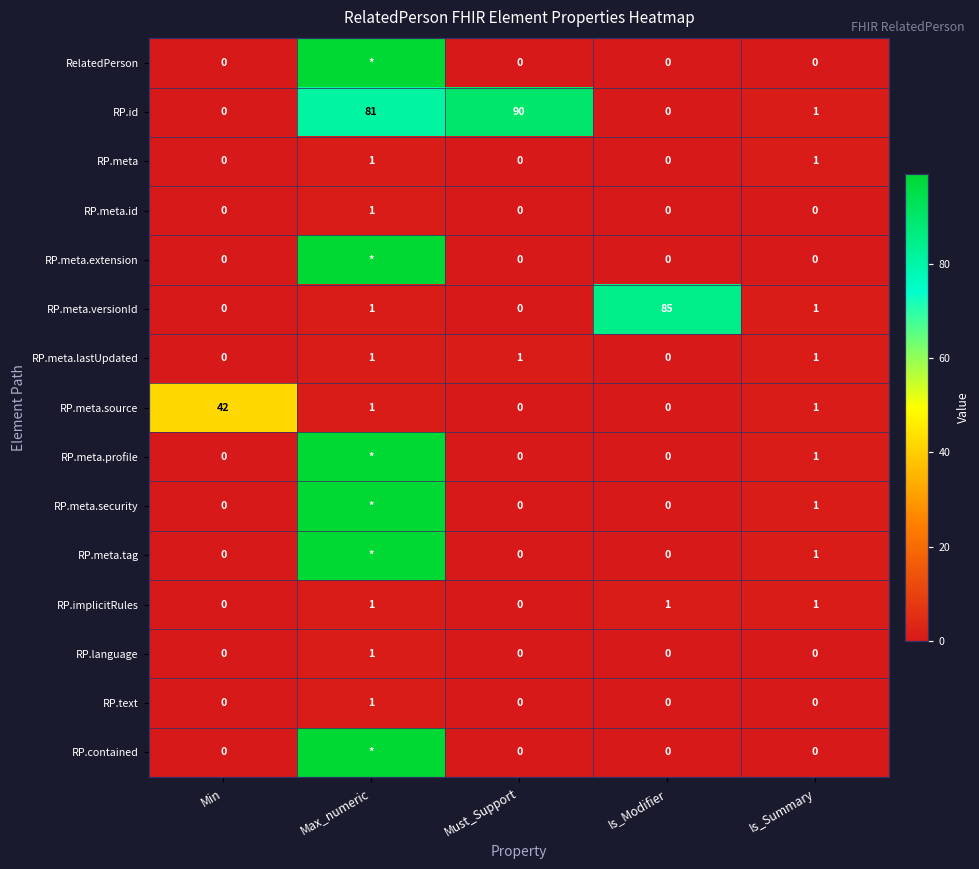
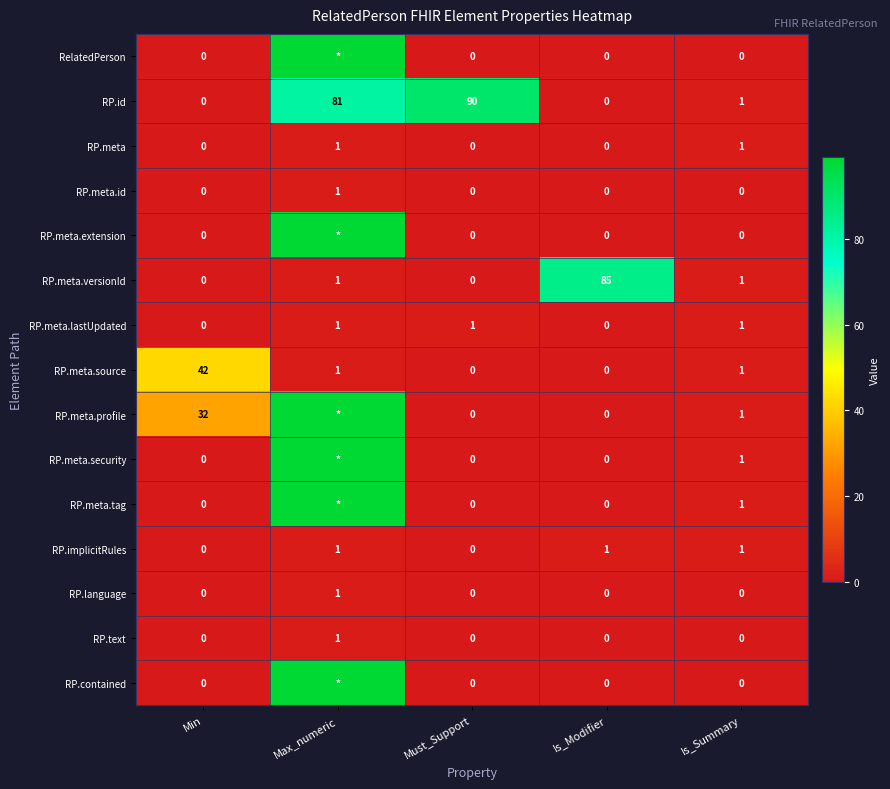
  {
    "RelatedPerson": {
      "Min": 0,
      "Must_Support": 0,
      "Is_Modifier": 0,
      "Is_Summary": 0
    },
    "RP.id": {
      "Min": 0,
      "Max_numeric": 81,
      "Must_Support": 90,
      "Is_Modifier": 0,
      "Is_Summary": 1
    },
    "RP.meta": {
      "Min": 0,
      "Max_numeric": 1,
      "Must_Support": 0,
      "Is_Modifier": 0,
      "Is_Summary": 1
    },
    "RP.meta.id": {
      "Min": 0,
      "Max_numeric": 1,
      "Must_Support": 0,
      "Is_Modifier": 0,
      "Is_Summary": 0
    },
    "RP.meta.extension": {
      "Min": 0,
      "Must_Support": 0,
      "Is_Modifier": 0,
      "Is_Summary": 0
    },
    "RP.meta.versionId": {
      "Min": 0,
      "Max_numeric": 1,
      "Must_Support": 0,
      "Is_Modifier": 85,
      "Is_Summary": 1
    },
    "RP.meta.lastUpdated": {
      "Min": 0,
      "Max_numeric": 1,
      "Must_Support": 1,
      "Is_Modifier": 0,
      "Is_Summary": 1
    },
    "RP.meta.source": {
      "Min": 42,
      "Max_numeric": 1,
      "Must_Support": 0,
      "Is_Modifier": 0,
      "Is_Summary": 1
    },
    "RP.meta.profile": {
-     "Min": 0,
+     "Min": 32,
      "Must_Support": 0,
      "Is_Modifier": 0,
      "Is_Summary": 1
    },
    "RP.meta.security": {
      "Min": 0,
      "Must_Support": 0,
      "Is_Modifier": 0,
      "Is_Summary": 1
    },
    "RP.meta.tag": {
      "Min": 0,
      "Must_Support": 0,
      "Is_Modifier": 0,
      "Is_Summary": 1
    },
    "RP.implicitRules": {
      "Min": 0,
      "Max_numeric": 1,
      "Must_Support": 0,
      "Is_Modifier": 1,
      "Is_Summary": 1
    },
    "RP.language": {
      "Min": 0,
      "Max_numeric": 1,
      "Must_Support": 0,
      "Is_Modifier": 0,
      "Is_Summary": 0
    },
    "RP.text": {
      "Min": 0,
      "Max_numeric": 1,
      "Must_Support": 0,
      "Is_Modifier": 0,
      "Is_Summary": 0
    },
    "RP.contained": {
      "Min": 0,
      "Must_Support": 0,
      "Is_Modifier": 0,
      "Is_Summary": 0
    }
  }
